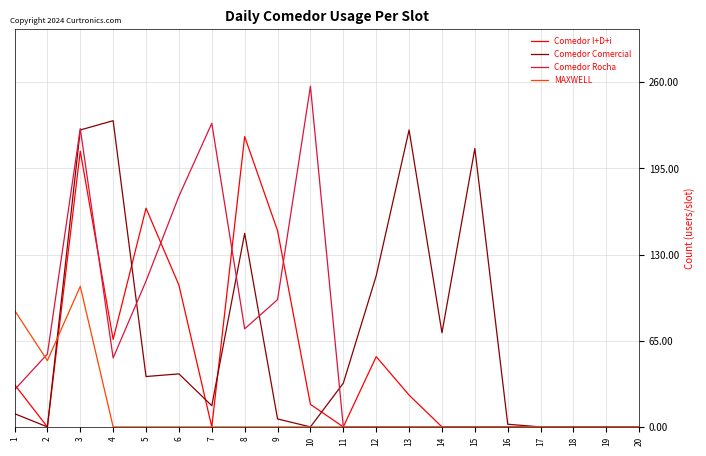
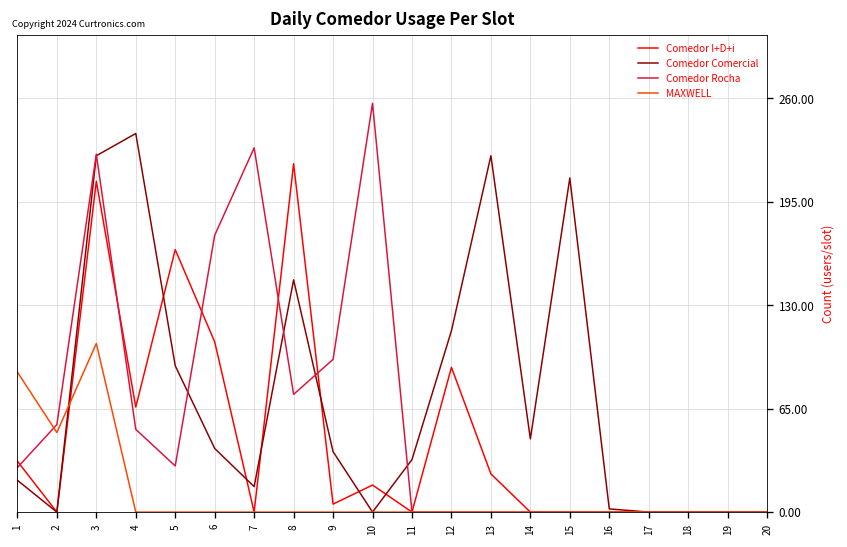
  {
    "Comedor I+D+i": {
      "1": 32,
      "3": 208,
      "4": 66,
      "5": 165,
      "6": 107,
      "8": 219,
-     "9": 148,
+     "9": 5,
      "10": 17,
-     "12": 53,
+     "12": 91,
      "13": 24
    },
    "Comedor Comercial": {
-     "1": 10,
-     "4": 231,
-     "5": 38,
+     "1": 20,
+     "4": 238,
+     "5": 92,
      "6": 40,
      "7": 16,
      "8": 146,
-     "9": 6,
+     "9": 38,
      "11": 33,
      "12": 114,
      "13": 224,
-     "14": 71,
+     "14": 46,
      "15": 210,
      "16": 2
    },
    "Comedor Rocha": {
      "1": 28,
      "2": 55,
      "4": 52,
-     "5": 110,
+     "5": 29,
      "6": 174,
      "7": 229,
      "8": 74,
      "9": 96,
      "10": 257
    },
    "MAXWELL": {
      "1": 88,
      "2": 50,
      "3": 106,
      "4": 0,
      "5": 0,
      "6": 0,
      "8": 0,
      "9": 0
    }
  }
